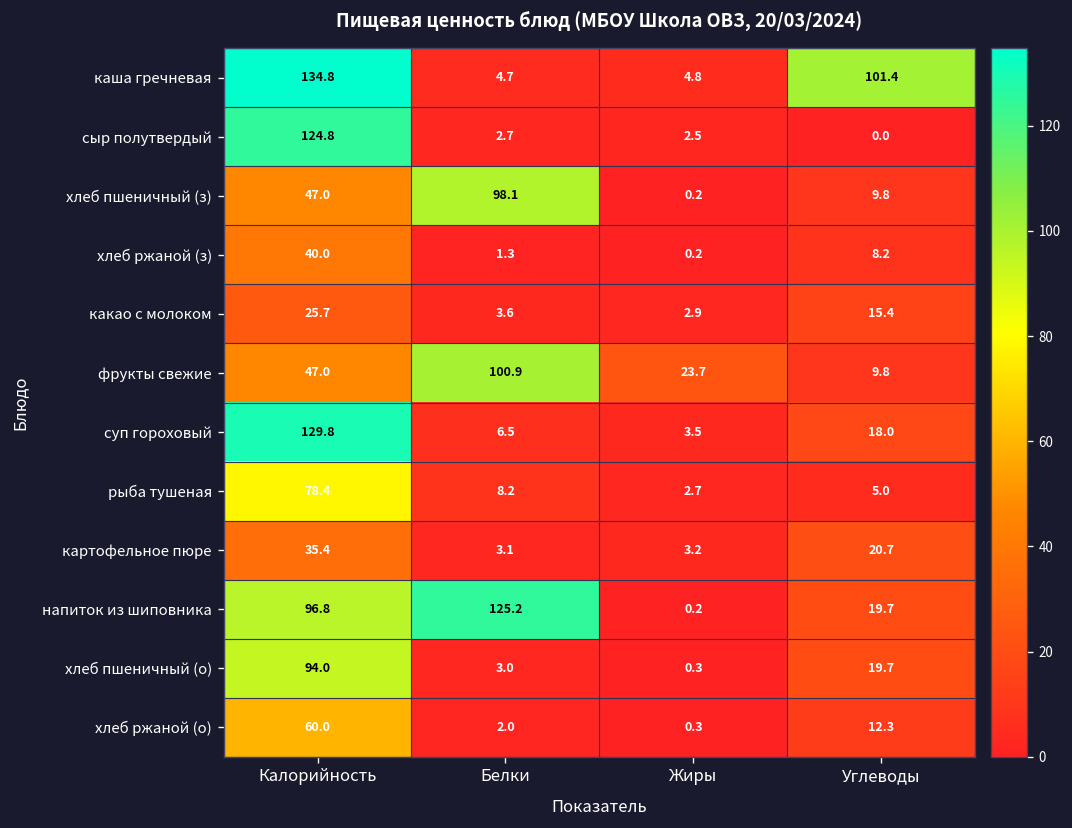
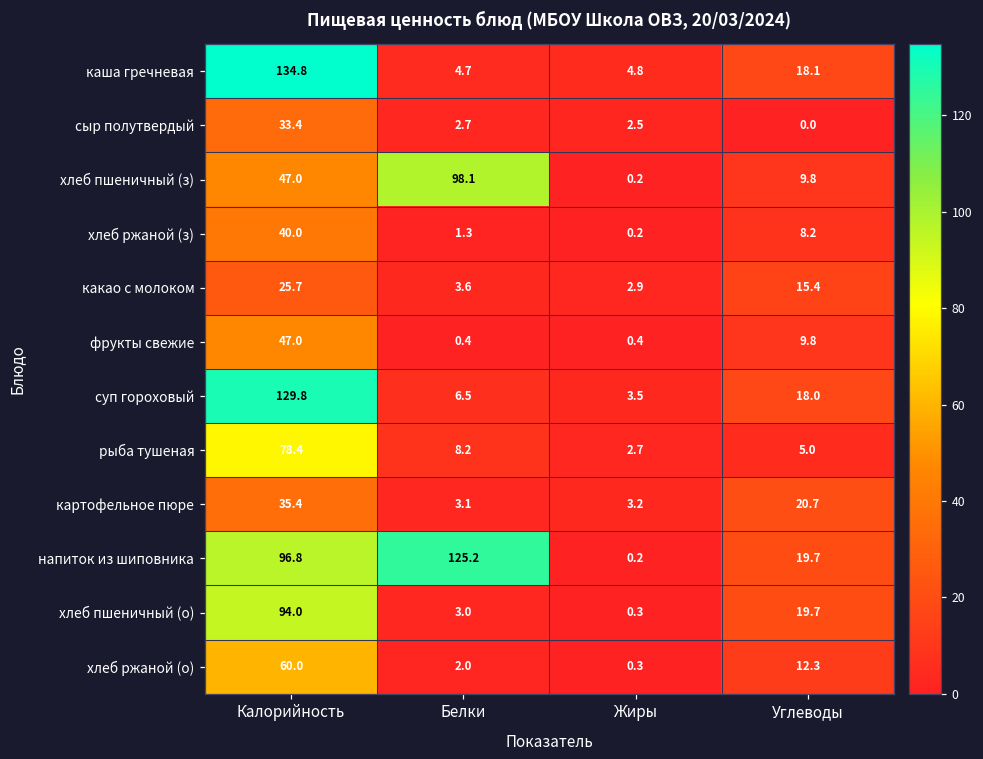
  {
    "каша гречневая": {
      "Калорийность": 134.8,
      "Белки": 4.7,
      "Жиры": 4.8,
-     "Углеводы": 101.4
+     "Углеводы": 18.1
    },
    "сыр полутвердый": {
-     "Калорийность": 124.8,
+     "Калорийность": 33.4,
      "Белки": 2.7,
      "Жиры": 2.5,
      "Углеводы": 0.0
    },
    "хлеб пшеничный (з)": {
      "Калорийность": 47.0,
      "Белки": 98.1,
      "Жиры": 0.2,
      "Углеводы": 9.8
    },
    "хлеб ржаной (з)": {
      "Калорийность": 40.0,
      "Белки": 1.3,
      "Жиры": 0.2,
      "Углеводы": 8.2
    },
    "какао с молоком": {
      "Калорийность": 25.7,
      "Белки": 3.6,
      "Жиры": 2.9,
      "Углеводы": 15.4
    },
    "фрукты свежие": {
      "Калорийность": 47.0,
-     "Белки": 100.9,
-     "Жиры": 23.7,
+     "Белки": 0.4,
+     "Жиры": 0.4,
      "Углеводы": 9.8
    },
    "суп гороховый": {
      "Калорийность": 129.8,
      "Белки": 6.5,
      "Жиры": 3.5,
      "Углеводы": 18.0
    },
    "рыба тушеная": {
      "Калорийность": 78.4,
      "Белки": 8.2,
      "Жиры": 2.7,
      "Углеводы": 5.0
    },
    "картофельное пюре": {
      "Калорийность": 35.4,
      "Белки": 3.1,
      "Жиры": 3.2,
      "Углеводы": 20.7
    },
    "напиток из шиповника": {
      "Калорийность": 96.8,
      "Белки": 125.2,
      "Жиры": 0.2,
      "Углеводы": 19.7
    },
    "хлеб пшеничный (о)": {
      "Калорийность": 94.0,
      "Белки": 3.0,
      "Жиры": 0.3,
      "Углеводы": 19.7
    },
    "хлеб ржаной (о)": {
      "Калорийность": 60.0,
      "Белки": 2.0,
      "Жиры": 0.3,
      "Углеводы": 12.3
    }
  }
